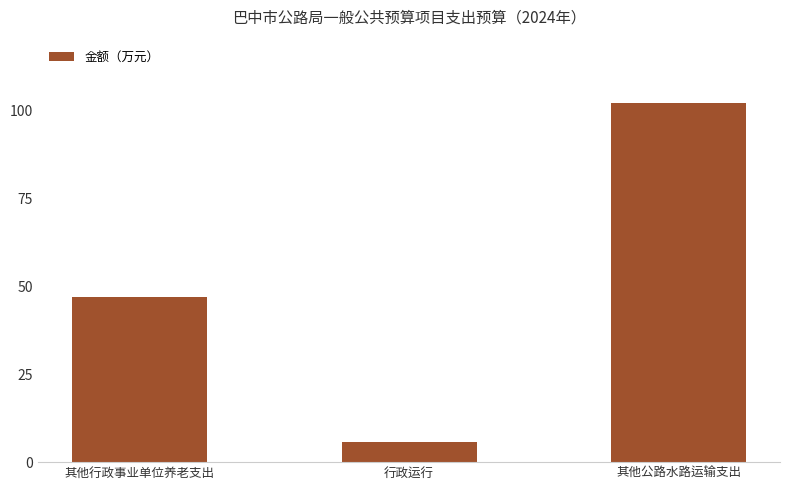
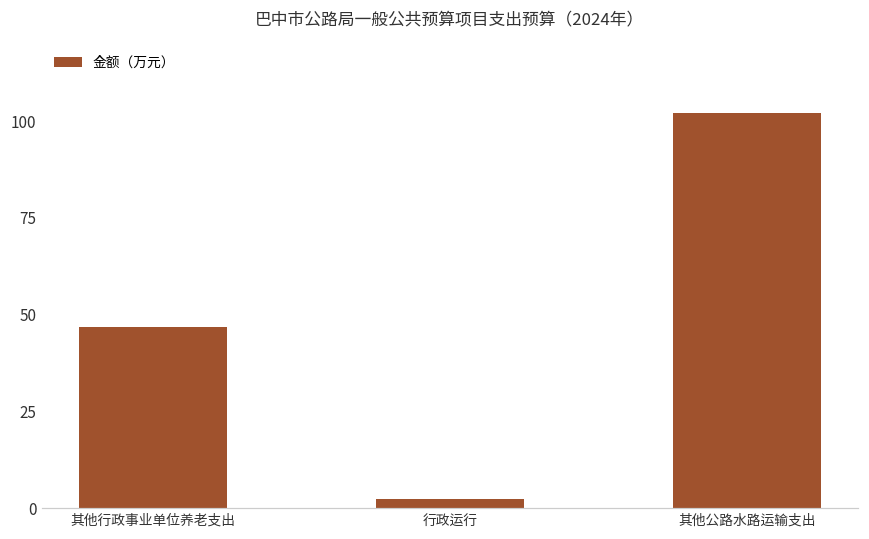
  {
    "其他行政事业单位养老支出": 47,
-   "行政运行": 6,
+   "行政运行": 2,
    "其他公路水路运输支出": 102
  }
